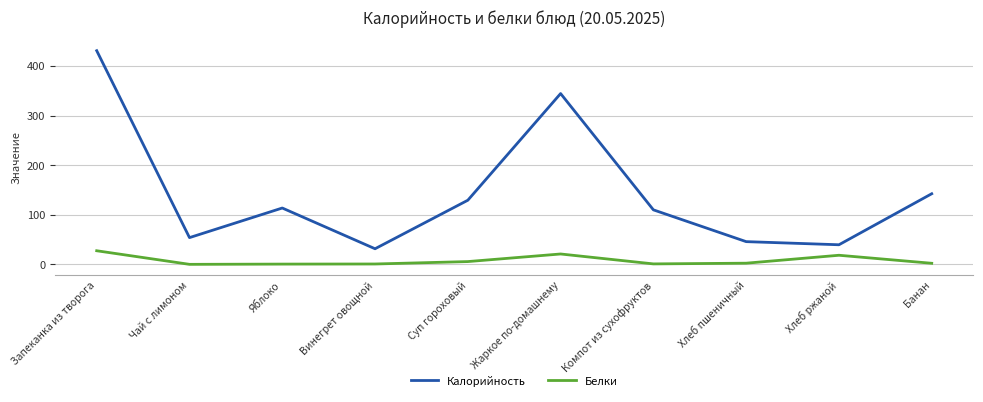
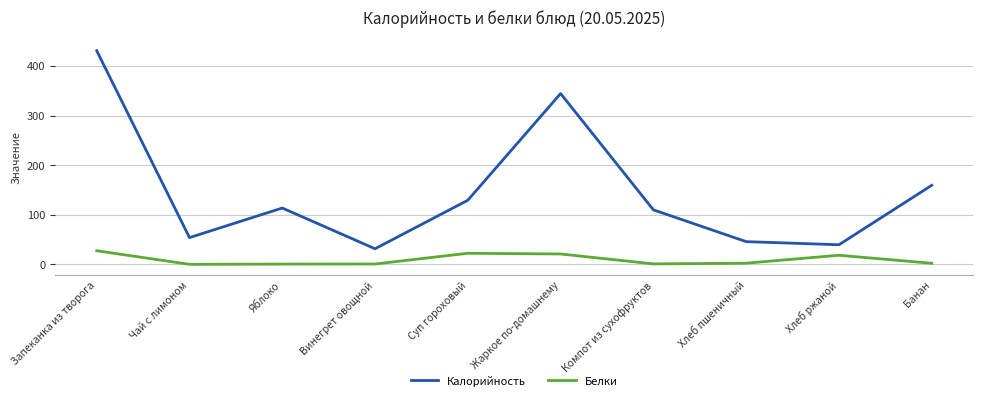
  {
    "Калорийность": {
      "Запеканка из творога": 430,
      "Чай с лимоном": 50,
      "Яблоко": 110,
      "Винегрет овощной": 30,
      "Суп гороховый": 130,
      "Жаркое по-домашнему": 340,
      "Компот из сухофруктов": 110,
      "Хлеб пшеничный": 50,
      "Хлеб ржаной": 40,
-     "Банан": 140
+     "Банан": 160
    },
    "Белки": {
      "Запеканка из творога": 30,
      "Чай с лимоном": 0,
      "Яблоко": 0,
      "Винегрет овощной": 0,
-     "Суп гороховый": 10,
+     "Суп гороховый": 20,
      "Жаркое по-домашнему": 20,
      "Компот из сухофруктов": 0,
      "Хлеб пшеничный": 0,
      "Хлеб ржаной": 20,
      "Банан": 0
    }
  }
